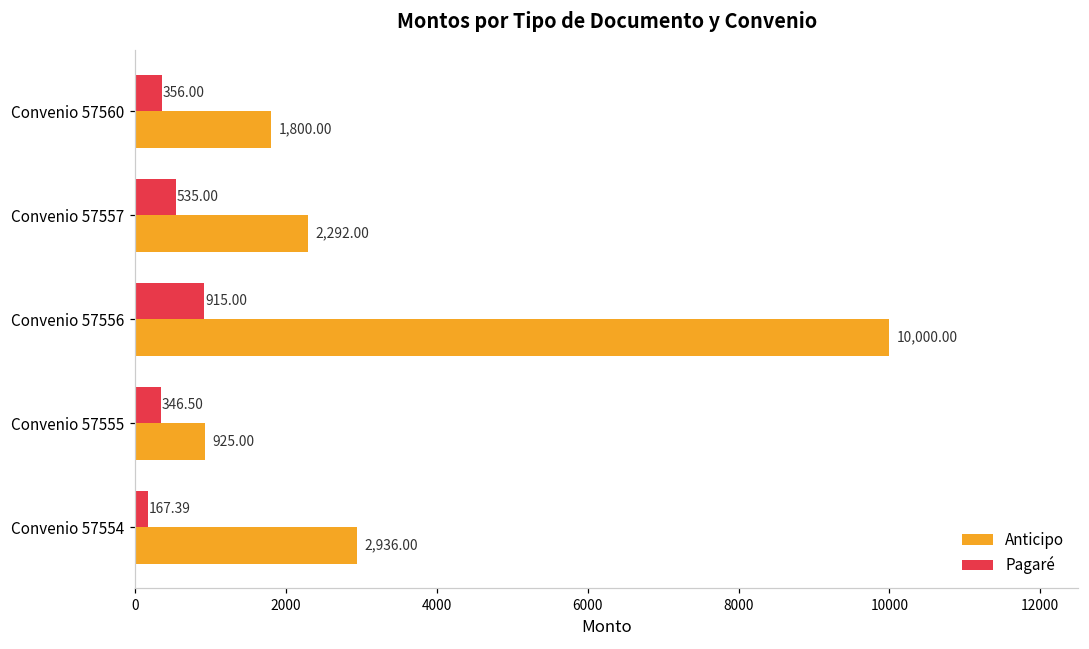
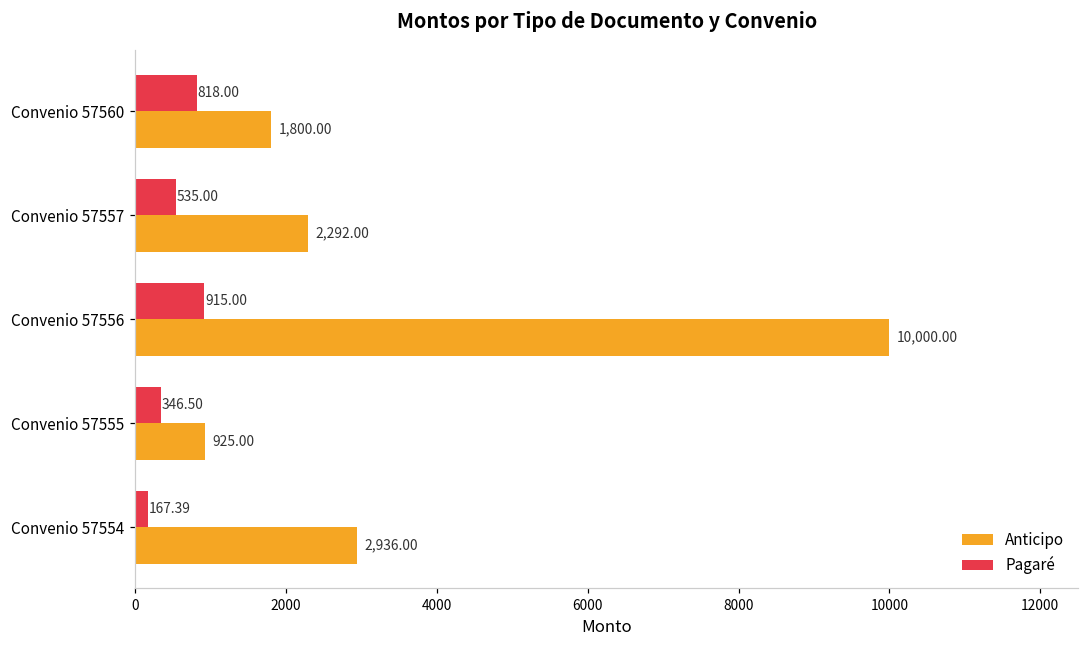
  {
    "Anticipo": {
      "Convenio 57560": "1,800.00",
      "Convenio 57557": "2,292.00",
      "Convenio 57556": "10,000.00",
      "Convenio 57555": "925.00",
      "Convenio 57554": "2,936.00"
    },
    "Pagaré": {
-     "Convenio 57560": "356.00",
+     "Convenio 57560": "818.00",
      "Convenio 57557": "535.00",
      "Convenio 57556": "915.00",
      "Convenio 57555": "346.50",
      "Convenio 57554": "167.39"
    }
  }
